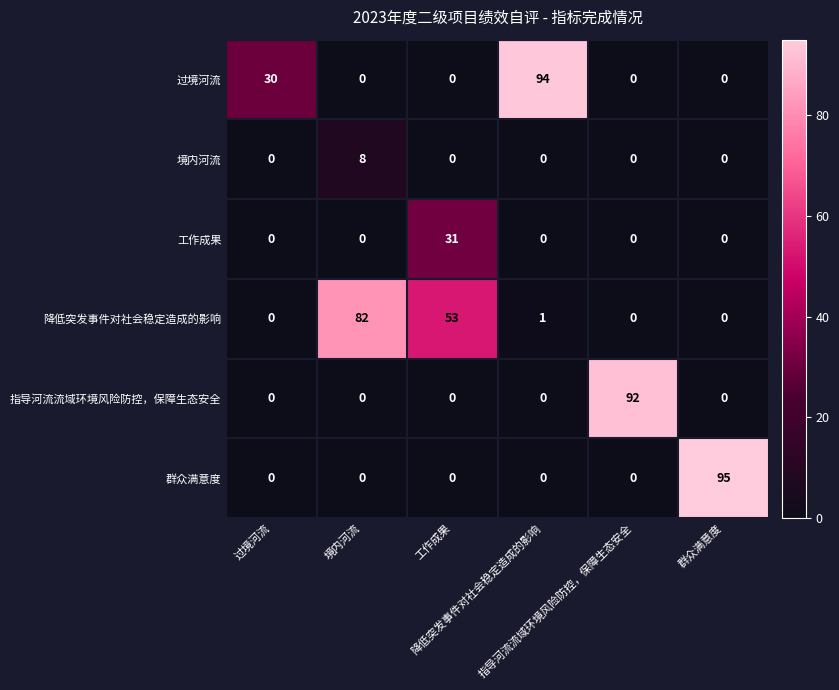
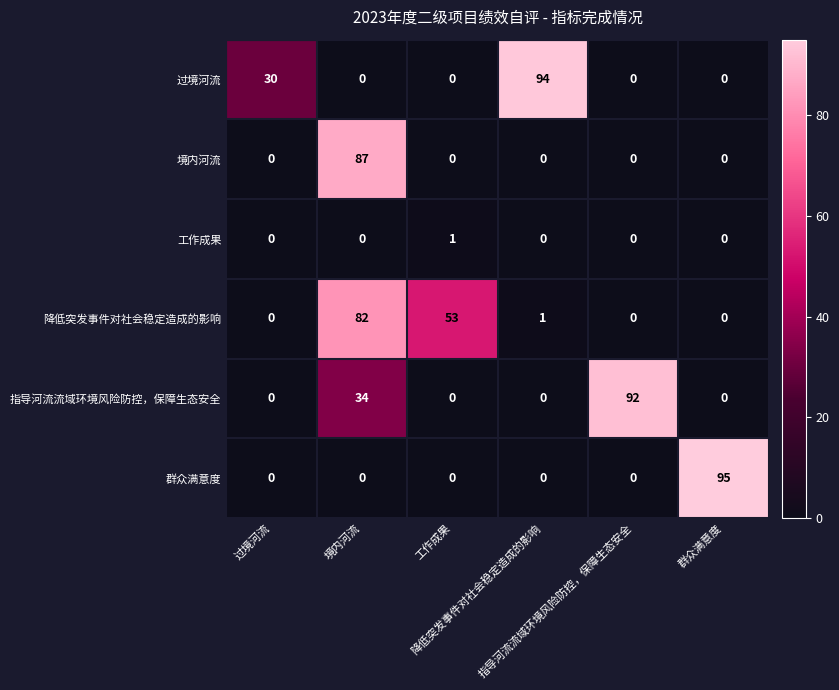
  {
    "过境河流": {
      "过境河流": 30,
      "境内河流": 0,
      "工作成果": 0,
      "降低突发事件对社会稳定造成的影响": 94,
      "指导河流流域环境风险防控，保障生态安全": 0,
      "群众满意度": 0
    },
    "境内河流": {
      "过境河流": 0,
-     "境内河流": 8,
+     "境内河流": 87,
      "工作成果": 0,
      "降低突发事件对社会稳定造成的影响": 0,
      "指导河流流域环境风险防控，保障生态安全": 0,
      "群众满意度": 0
    },
    "工作成果": {
      "过境河流": 0,
      "境内河流": 0,
-     "工作成果": 31,
+     "工作成果": 1,
      "降低突发事件对社会稳定造成的影响": 0,
      "指导河流流域环境风险防控，保障生态安全": 0,
      "群众满意度": 0
    },
    "降低突发事件对社会稳定造成的影响": {
      "过境河流": 0,
      "境内河流": 82,
      "工作成果": 53,
      "降低突发事件对社会稳定造成的影响": 1,
      "指导河流流域环境风险防控，保障生态安全": 0,
      "群众满意度": 0
    },
    "指导河流流域环境风险防控，保障生态安全": {
      "过境河流": 0,
-     "境内河流": 0,
+     "境内河流": 34,
      "工作成果": 0,
      "降低突发事件对社会稳定造成的影响": 0,
      "指导河流流域环境风险防控，保障生态安全": 92,
      "群众满意度": 0
    },
    "群众满意度": {
      "过境河流": 0,
      "境内河流": 0,
      "工作成果": 0,
      "降低突发事件对社会稳定造成的影响": 0,
      "指导河流流域环境风险防控，保障生态安全": 0,
      "群众满意度": 95
    }
  }
